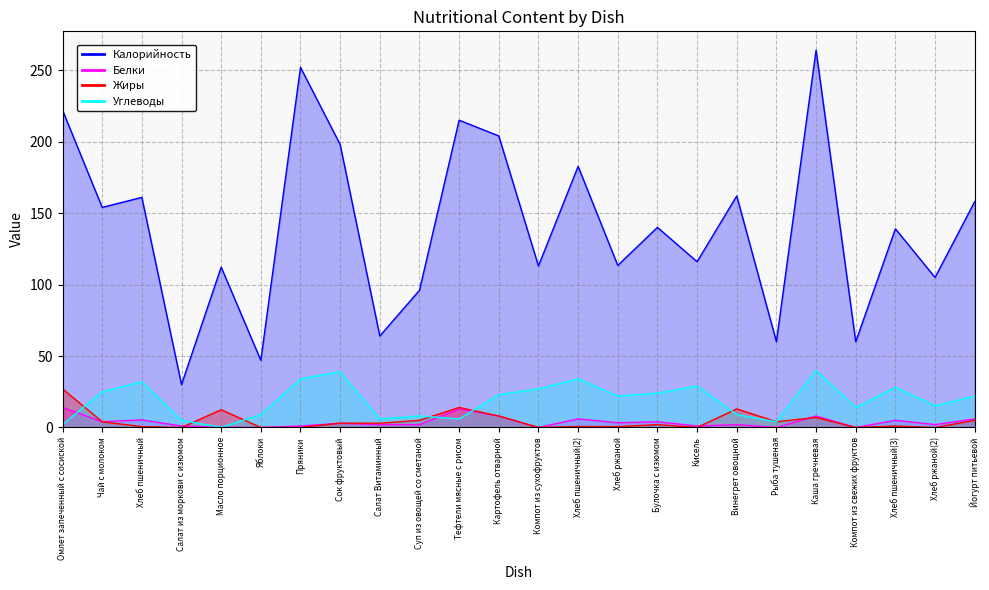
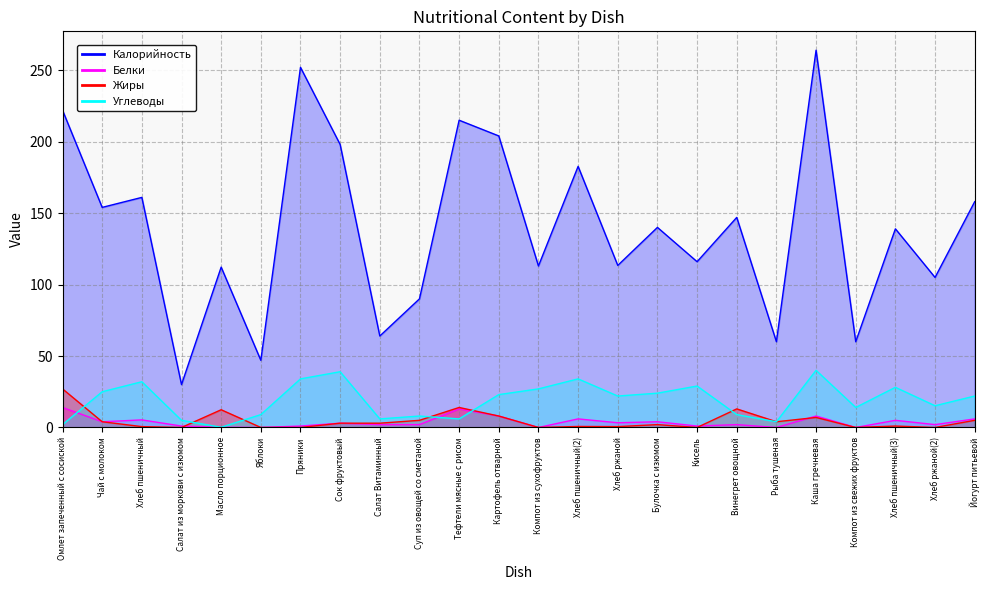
  {
    "Калорийность": {
      "Омлет запеченный с сосиской": 222,
      "Чай с молоком": 154,
      "Хлеб пшеничный": 161,
      "Салат из моркови с изюмом": 30,
      "Масло порционное": 112,
      "Яблоки": 47,
      "Пряники": 252,
      "Сок фруктовый": 198,
      "Салат Витаминный": 64,
-     "Суп из овощей со сметаной": 96,
+     "Суп из овощей со сметаной": 90,
      "Тефтели мясные с рисом": 215,
      "Картофель отварной": 204,
      "Компот из сухофруктов": 113,
      "Хлеб пшеничный(2)": 183,
      "Хлеб ржаной": 113,
      "Булочка с изюмом": 140,
      "Кисель": 116,
-     "Винегрет овощной": 162,
+     "Винегрет овощной": 147,
      "Рыба тушеная": 60,
      "Каша гречневая": 264,
      "Компот из свежих фруктов": 60,
      "Хлеб пшеничный(3)": 139,
      "Хлеб ржаной(2)": 105,
      "Йогурт питьевой": 158
    },
    "Белки": {
      "Омлет запеченный с сосиской": 14,
      "Хлеб пшеничный": 5,
      "Суп из овощей со сметаной": 2,
      "Хлеб пшеничный(2)": 6,
      "Хлеб ржаной": 3,
      "Булочка с изюмом": 4,
      "Винегрет овощной": 2,
      "Рыба тушеная": 0,
      "Хлеб пшеничный(3)": 5,
      "Хлеб ржаной(2)": 2
    },
    "Жиры": {
      "Омлет запеченный с сосиской": 27,
      "Хлеб пшеничный": 1,
      "Масло порционное": 12,
      "Суп из овощей со сметаной": 5,
      "Хлеб пшеничный(2)": 1,
      "Хлеб ржаной": 1,
      "Булочка с изюмом": 2,
      "Винегрет овощной": 13,
      "Хлеб пшеничный(3)": 1,
      "Хлеб ржаной(2)": 0
    },
    "Углеводы": {
      "Омлет запеченный с сосиской": 2,
      "Чай с молоком": 25,
      "Хлеб пшеничный": 32,
      "Салат из моркови с изюмом": 5,
      "Яблоки": 9,
      "Пряники": 34,
      "Сок фруктовый": 39,
      "Салат Витаминный": 6,
      "Суп из овощей со сметаной": 8,
      "Тефтели мясные с рисом": 6,
      "Картофель отварной": 23,
      "Компот из сухофруктов": 27,
      "Хлеб пшеничный(2)": 34,
      "Хлеб ржаной": 22,
      "Булочка с изюмом": 24,
      "Кисель": 29,
      "Винегрет овощной": 9,
      "Каша гречневая": 40,
      "Компот из свежих фруктов": 14,
      "Хлеб пшеничный(3)": 28,
      "Хлеб ржаной(2)": 15,
      "Йогурт питьевой": 22
    }
  }
